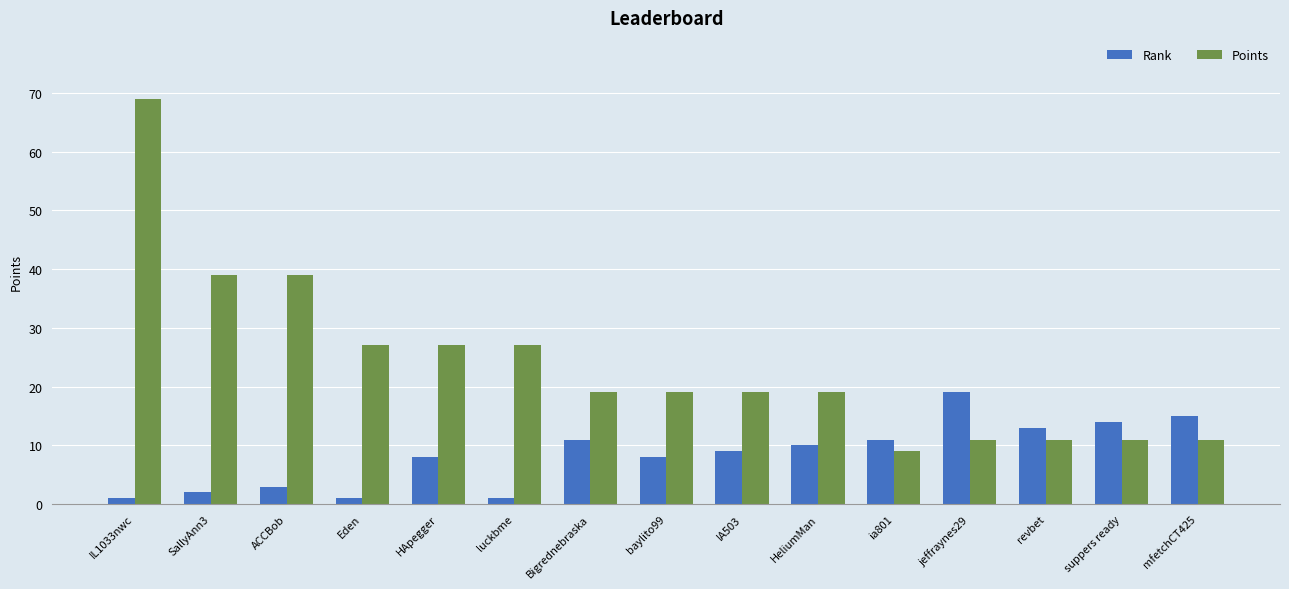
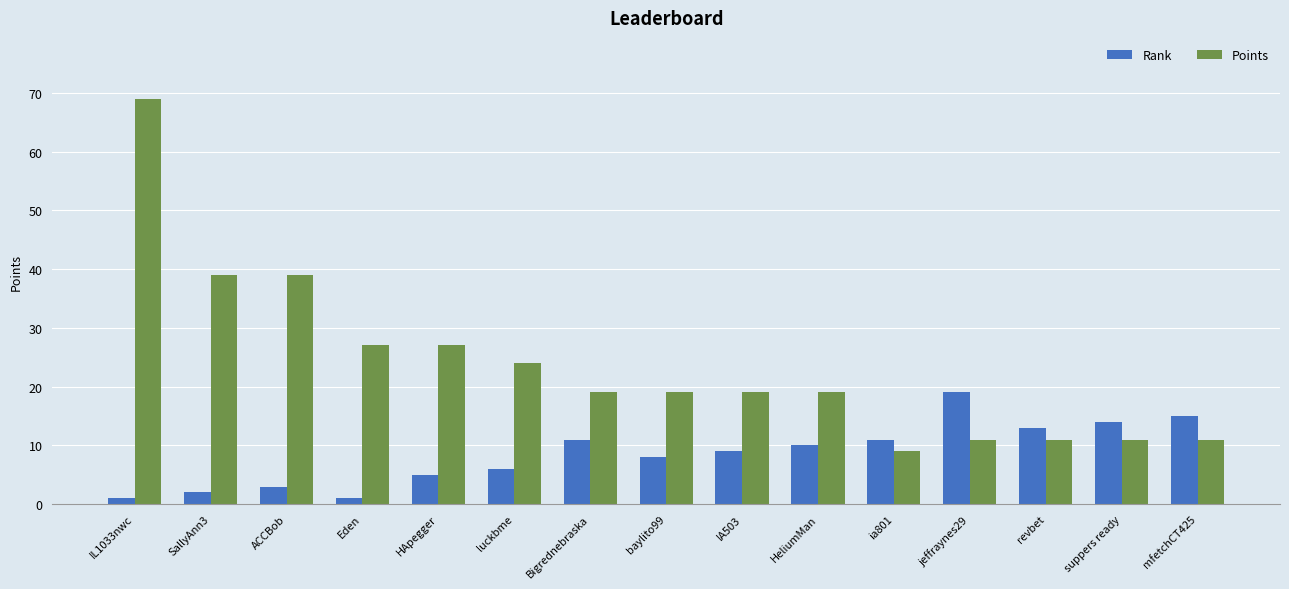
  {
    "Rank": {
      "IL1033nwc": 1,
      "SallyAnn3": 2,
      "ACCBob": 3,
      "Eden": 1,
-     "HApegger": 8,
-     "luckbme": 1,
+     "HApegger": 5,
+     "luckbme": 6,
      "Bigrednebraska": 11,
      "baylito99": 8,
      "IA503": 9,
      "HeliumMan": 10,
      "ia801": 11,
      "jeffraynes29": 19,
      "revbet": 13,
      "suppers ready": 14,
      "mfetchCT425": 15
    },
    "Points": {
      "IL1033nwc": 69,
      "SallyAnn3": 39,
      "ACCBob": 39,
      "Eden": 27,
      "HApegger": 27,
-     "luckbme": 27,
+     "luckbme": 24,
      "Bigrednebraska": 19,
      "baylito99": 19,
      "IA503": 19,
      "HeliumMan": 19,
      "ia801": 9,
      "jeffraynes29": 11,
      "revbet": 11,
      "suppers ready": 11,
      "mfetchCT425": 11
    }
  }
